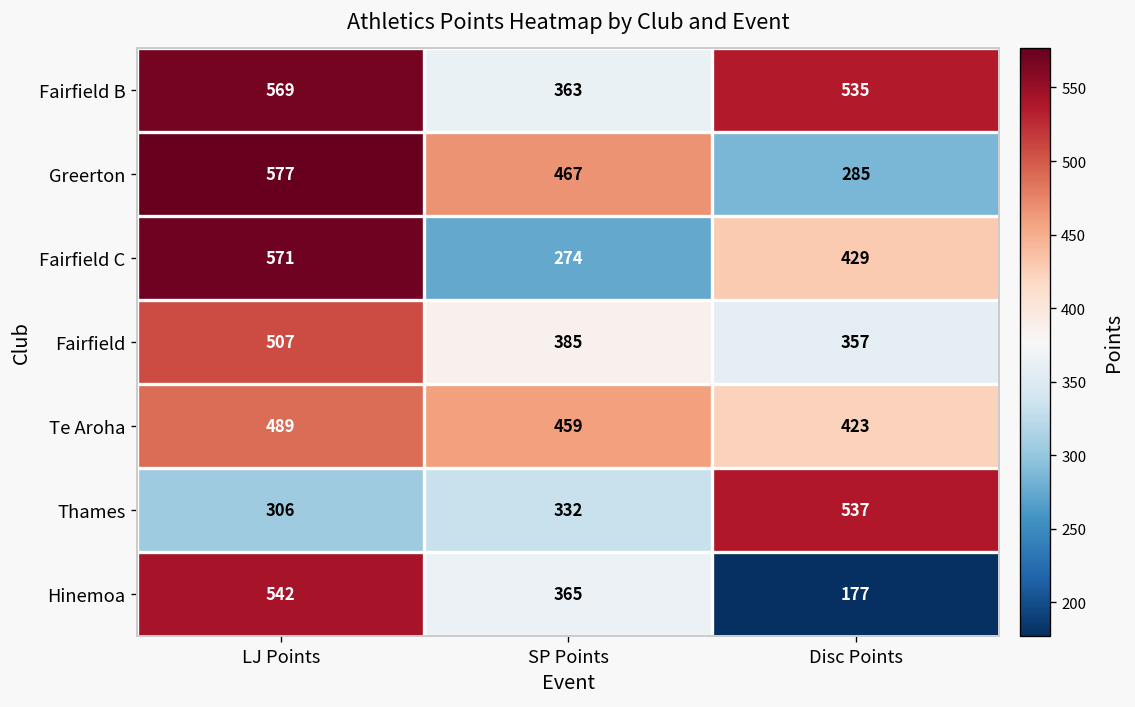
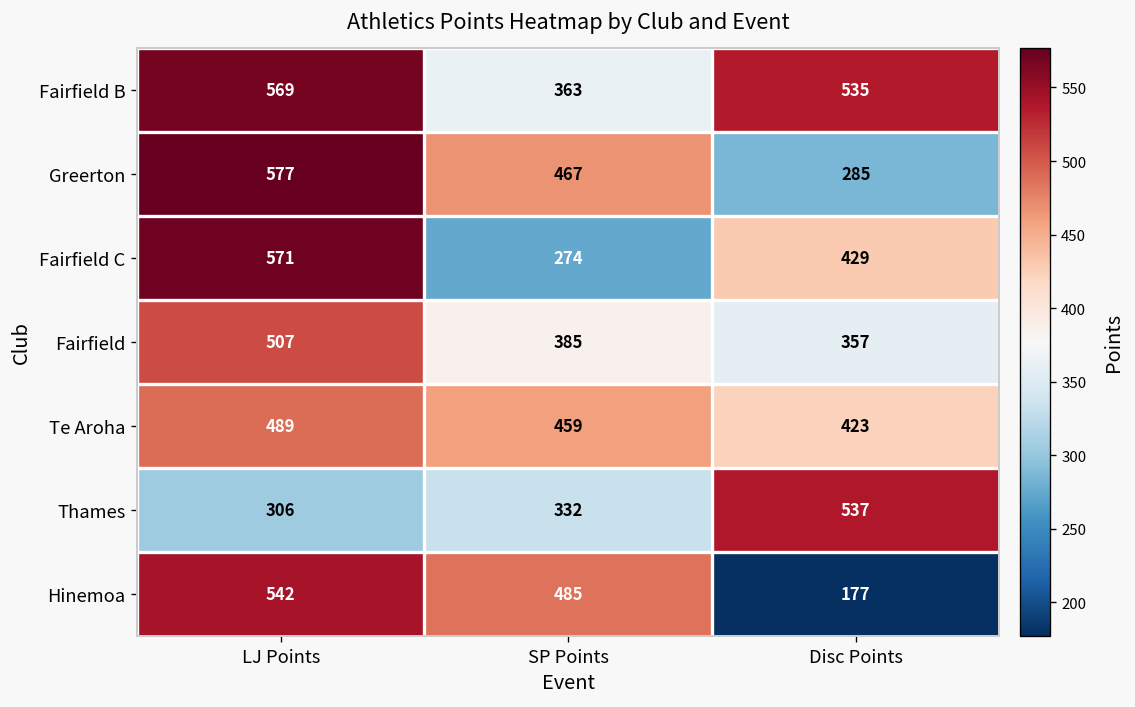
  {
    "Fairfield B": {
      "LJ Points": 569,
      "SP Points": 363,
      "Disc Points": 535
    },
    "Greerton": {
      "LJ Points": 577,
      "SP Points": 467,
      "Disc Points": 285
    },
    "Fairfield C": {
      "LJ Points": 571,
      "SP Points": 274,
      "Disc Points": 429
    },
    "Fairfield": {
      "LJ Points": 507,
      "SP Points": 385,
      "Disc Points": 357
    },
    "Te Aroha": {
      "LJ Points": 489,
      "SP Points": 459,
      "Disc Points": 423
    },
    "Thames": {
      "LJ Points": 306,
      "SP Points": 332,
      "Disc Points": 537
    },
    "Hinemoa": {
      "LJ Points": 542,
-     "SP Points": 365,
+     "SP Points": 485,
      "Disc Points": 177
    }
  }
